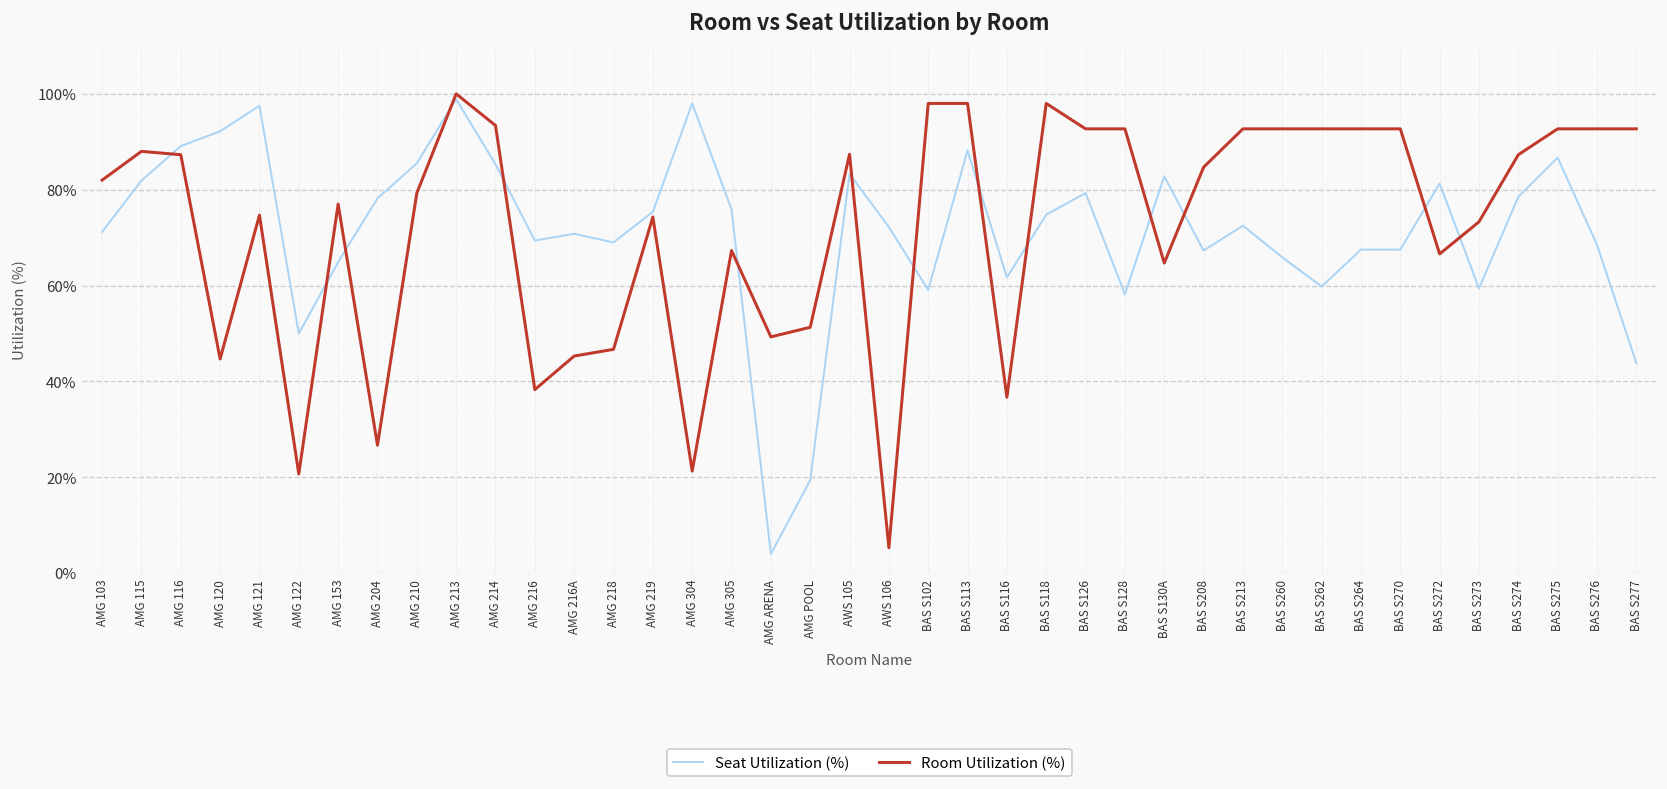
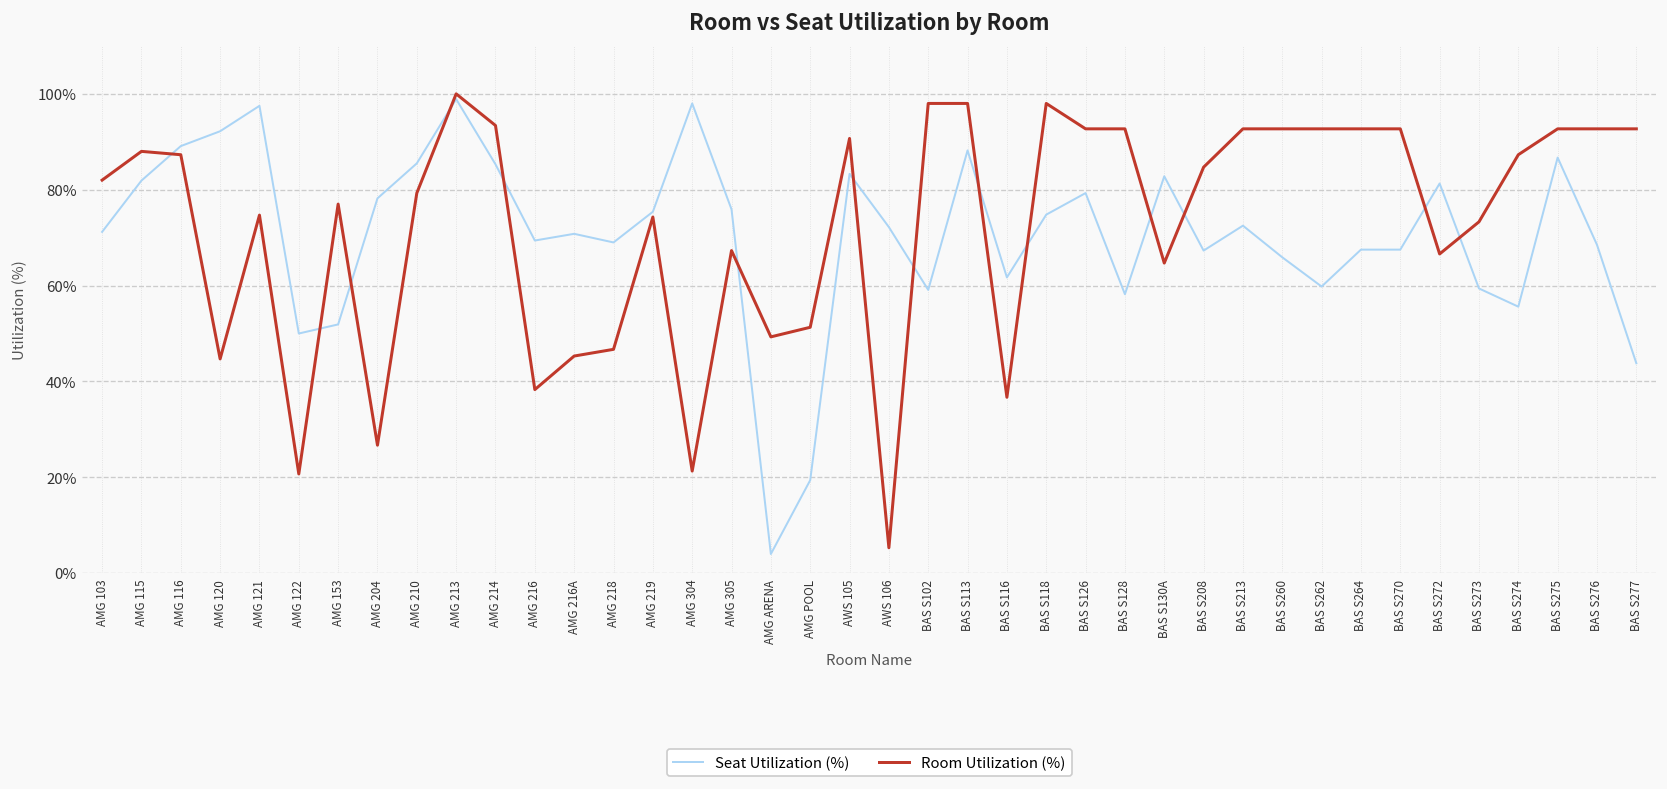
  {
    "Seat Utilization (%)": {
      "AMG 103": "71%",
      "AMG 115": "82%",
      "AMG 116": "89%",
      "AMG 120": "92%",
      "AMG 121": "98%",
      "AMG 122": "50%",
-     "AMG 153": "65%",
+     "AMG 153": "52%",
      "AMG 204": "78%",
      "AMG 210": "86%",
      "AMG 213": "99%",
      "AMG 214": "85%",
      "AMG 216": "69%",
      "AMG 216A": "71%",
      "AMG 218": "69%",
      "AMG 219": "75%",
      "AMG 304": "98%",
      "AMG 305": "76%",
      "AMG ARENA": "4%",
      "AMG POOL": "19%",
      "AWS 105": "83%",
      "AWS 106": "72%",
      "BAS S102": "59%",
      "BAS S113": "88%",
      "BAS S116": "62%",
      "BAS S118": "75%",
      "BAS S126": "79%",
      "BAS S128": "58%",
      "BAS S130A": "83%",
      "BAS S208": "67%",
      "BAS S213": "73%",
      "BAS S260": "66%",
      "BAS S262": "60%",
      "BAS S264": "68%",
      "BAS S270": "68%",
      "BAS S272": "81%",
      "BAS S273": "59%",
-     "BAS S274": "79%",
+     "BAS S274": "56%",
      "BAS S275": "87%",
      "BAS S276": "69%",
      "BAS S277": "44%"
    },
    "Room Utilization (%)": {
      "AMG 103": "82%",
      "AMG 115": "88%",
      "AMG 116": "87%",
      "AMG 120": "45%",
      "AMG 121": "75%",
      "AMG 122": "21%",
      "AMG 153": "77%",
      "AMG 204": "27%",
      "AMG 210": "79%",
      "AMG 213": "100%",
      "AMG 214": "93%",
      "AMG 216": "38%",
      "AMG 216A": "45%",
      "AMG 218": "47%",
      "AMG 219": "74%",
      "AMG 304": "21%",
      "AMG 305": "67%",
      "AMG ARENA": "49%",
      "AMG POOL": "51%",
-     "AWS 105": "87%",
+     "AWS 105": "91%",
      "AWS 106": "5%",
      "BAS S102": "98%",
      "BAS S113": "98%",
      "BAS S116": "37%",
      "BAS S118": "98%",
      "BAS S126": "93%",
      "BAS S128": "93%",
      "BAS S130A": "65%",
      "BAS S208": "85%",
      "BAS S213": "93%",
      "BAS S260": "93%",
      "BAS S262": "93%",
      "BAS S264": "93%",
      "BAS S270": "93%",
      "BAS S272": "67%",
      "BAS S273": "73%",
      "BAS S274": "87%",
      "BAS S275": "93%",
      "BAS S276": "93%",
      "BAS S277": "93%"
    }
  }
